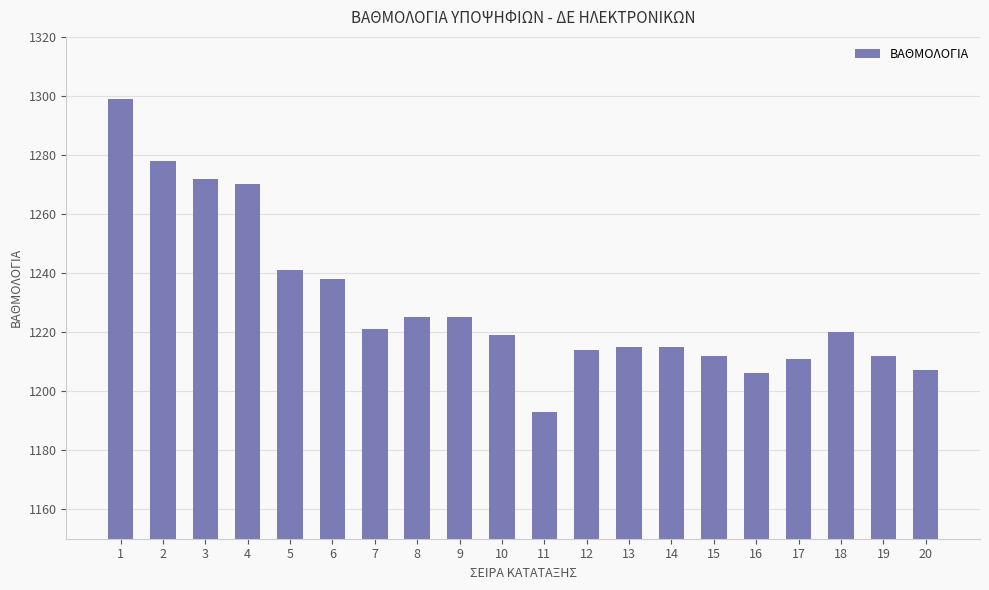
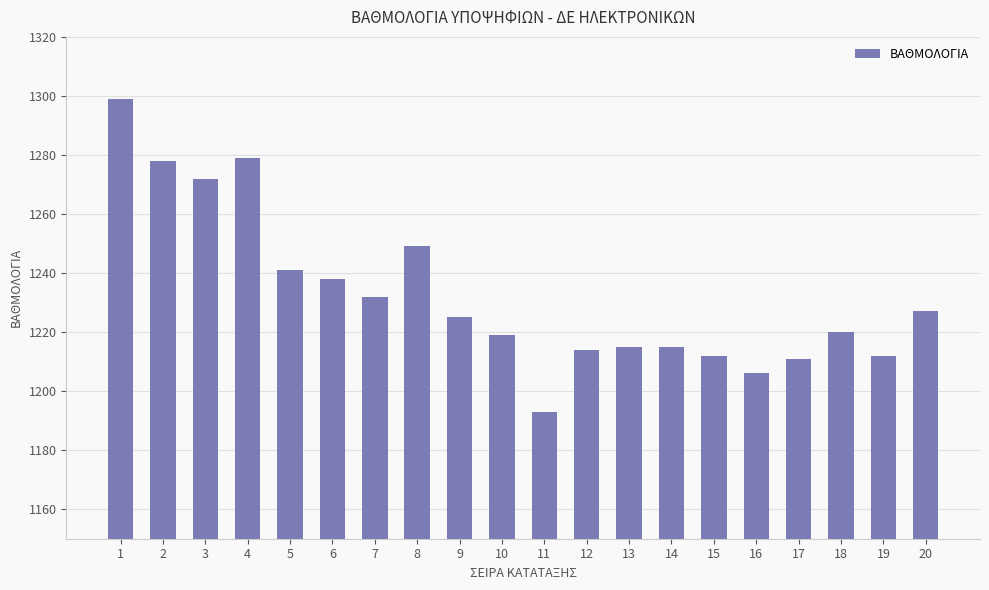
  {
    "1": 1299,
    "2": 1278,
    "3": 1272,
-   "4": 1270,
+   "4": 1279,
    "5": 1241,
    "6": 1238,
-   "7": 1221,
-   "8": 1225,
+   "7": 1232,
+   "8": 1249,
    "9": 1225,
    "10": 1219,
    "11": 1193,
    "12": 1214,
    "13": 1215,
    "14": 1215,
    "15": 1212,
    "16": 1206,
    "17": 1211,
    "18": 1220,
    "19": 1212,
-   "20": 1207
+   "20": 1227
  }
